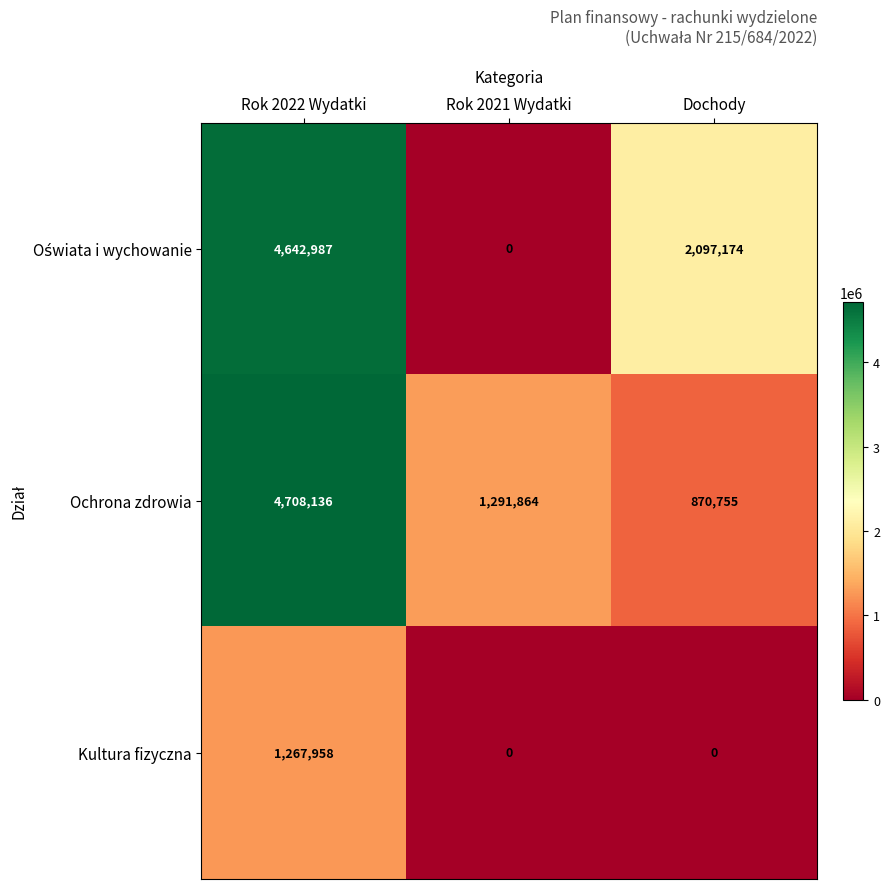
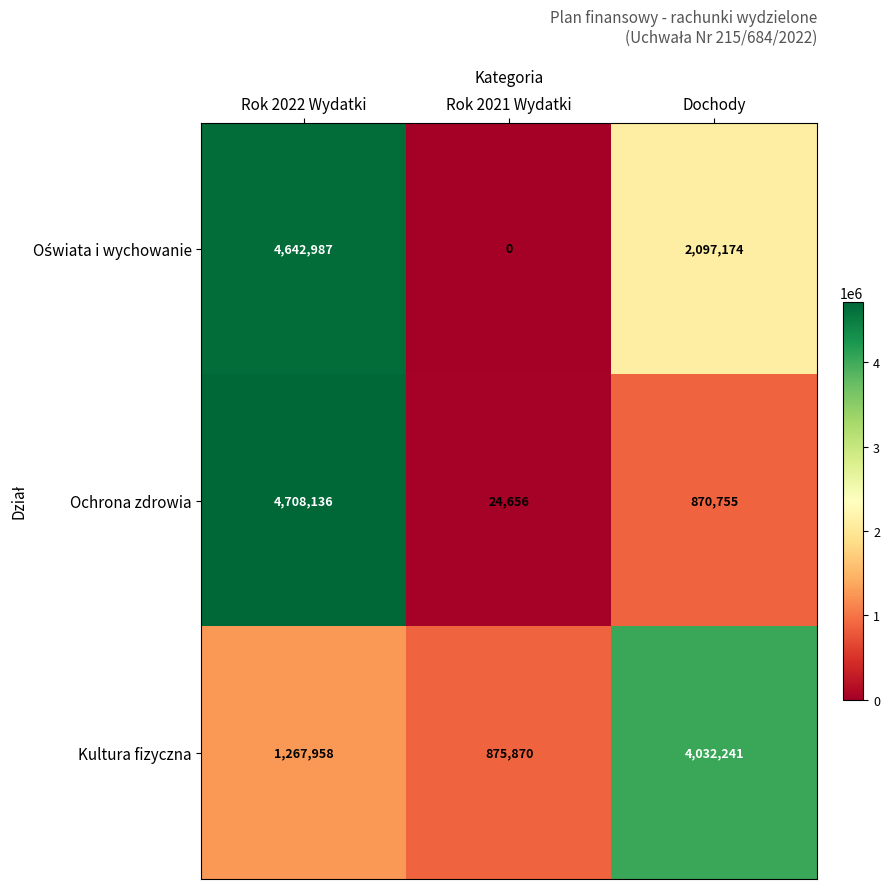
  {
    "Oświata i wychowanie": {
      "Rok 2022 Wydatki": "4,642,987",
      "Rok 2021 Wydatki": "0",
      "Dochody": "2,097,174"
    },
    "Ochrona zdrowia": {
      "Rok 2022 Wydatki": "4,708,136",
-     "Rok 2021 Wydatki": "1,291,864",
+     "Rok 2021 Wydatki": "24,656",
      "Dochody": "870,755"
    },
    "Kultura fizyczna": {
      "Rok 2022 Wydatki": "1,267,958",
-     "Rok 2021 Wydatki": "0",
-     "Dochody": "0"
+     "Rok 2021 Wydatki": "875,870",
+     "Dochody": "4,032,241"
    }
  }
